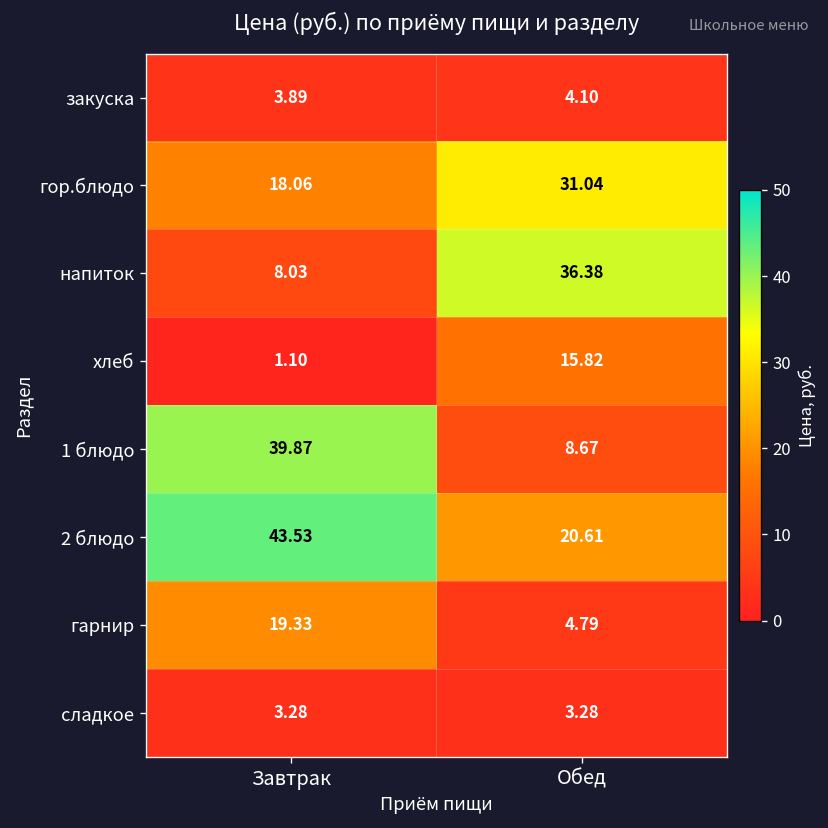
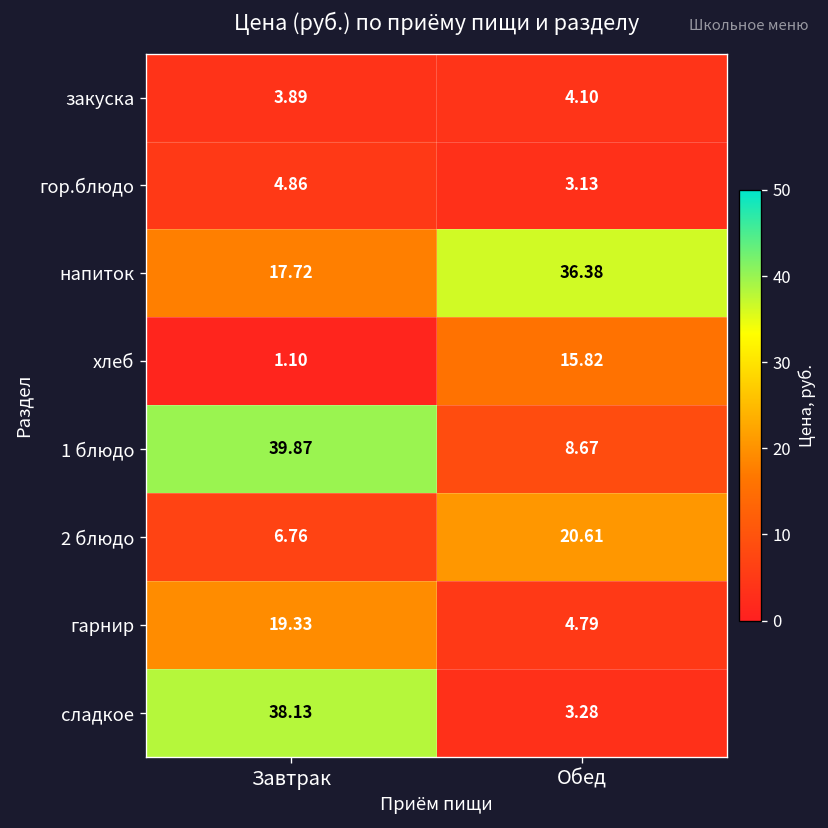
  {
    "закуска": {
      "Завтрак": 3.89,
      "Обед": 4.10
    },
    "гор.блюдо": {
-     "Завтрак": 18.06,
-     "Обед": 31.04
+     "Завтрак": 4.86,
+     "Обед": 3.13
    },
    "напиток": {
-     "Завтрак": 8.03,
+     "Завтрак": 17.72,
      "Обед": 36.38
    },
    "хлеб": {
      "Завтрак": 1.10,
      "Обед": 15.82
    },
    "1 блюдо": {
      "Завтрак": 39.87,
      "Обед": 8.67
    },
    "2 блюдо": {
-     "Завтрак": 43.53,
+     "Завтрак": 6.76,
      "Обед": 20.61
    },
    "гарнир": {
      "Завтрак": 19.33,
      "Обед": 4.79
    },
    "сладкое": {
-     "Завтрак": 3.28,
+     "Завтрак": 38.13,
      "Обед": 3.28
    }
  }
